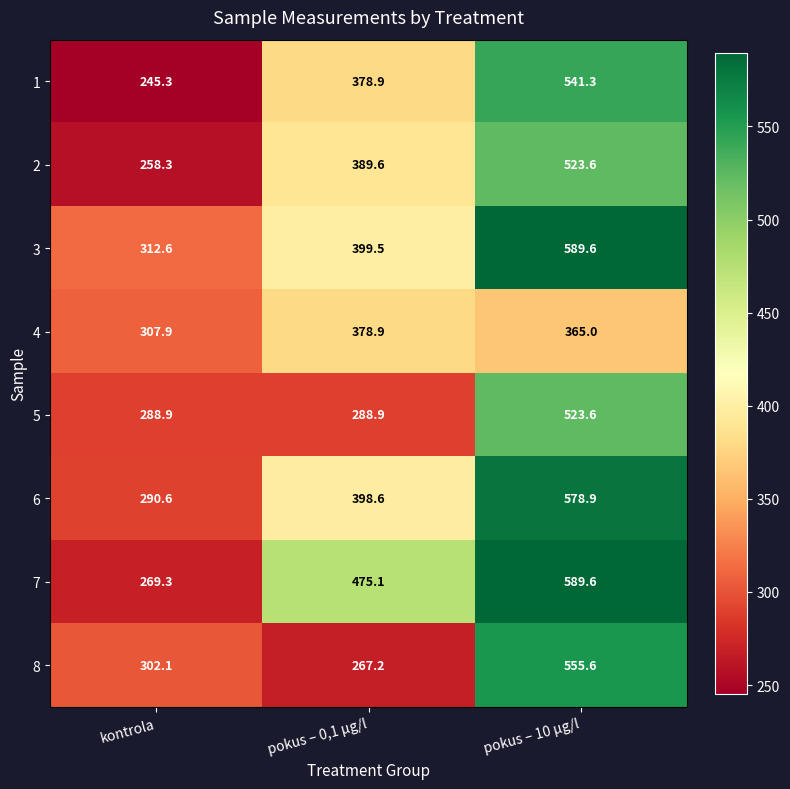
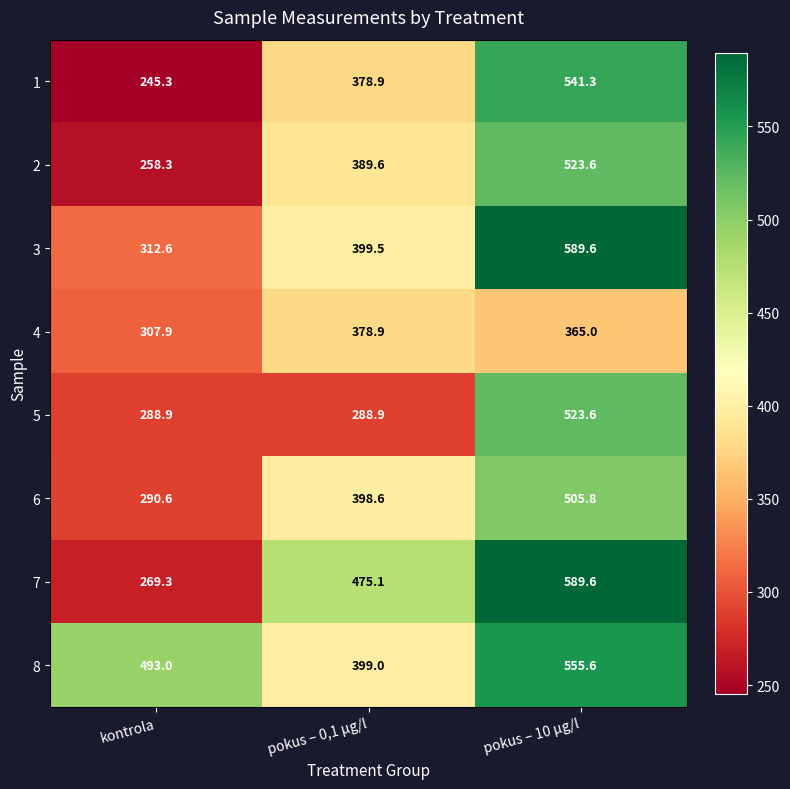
  {
    "1": {
      "kontrola": 245.3,
      "pokus – 0,1 µg/l": 378.9,
      "pokus – 10 µg/l": 541.3
    },
    "2": {
      "kontrola": 258.3,
      "pokus – 0,1 µg/l": 389.6,
      "pokus – 10 µg/l": 523.6
    },
    "3": {
      "kontrola": 312.6,
      "pokus – 0,1 µg/l": 399.5,
      "pokus – 10 µg/l": 589.6
    },
    "4": {
      "kontrola": 307.9,
      "pokus – 0,1 µg/l": 378.9,
      "pokus – 10 µg/l": 365.0
    },
    "5": {
      "kontrola": 288.9,
      "pokus – 0,1 µg/l": 288.9,
      "pokus – 10 µg/l": 523.6
    },
    "6": {
      "kontrola": 290.6,
      "pokus – 0,1 µg/l": 398.6,
-     "pokus – 10 µg/l": 578.9
+     "pokus – 10 µg/l": 505.8
    },
    "7": {
      "kontrola": 269.3,
      "pokus – 0,1 µg/l": 475.1,
      "pokus – 10 µg/l": 589.6
    },
    "8": {
-     "kontrola": 302.1,
-     "pokus – 0,1 µg/l": 267.2,
+     "kontrola": 493.0,
+     "pokus – 0,1 µg/l": 399.0,
      "pokus – 10 µg/l": 555.6
    }
  }
